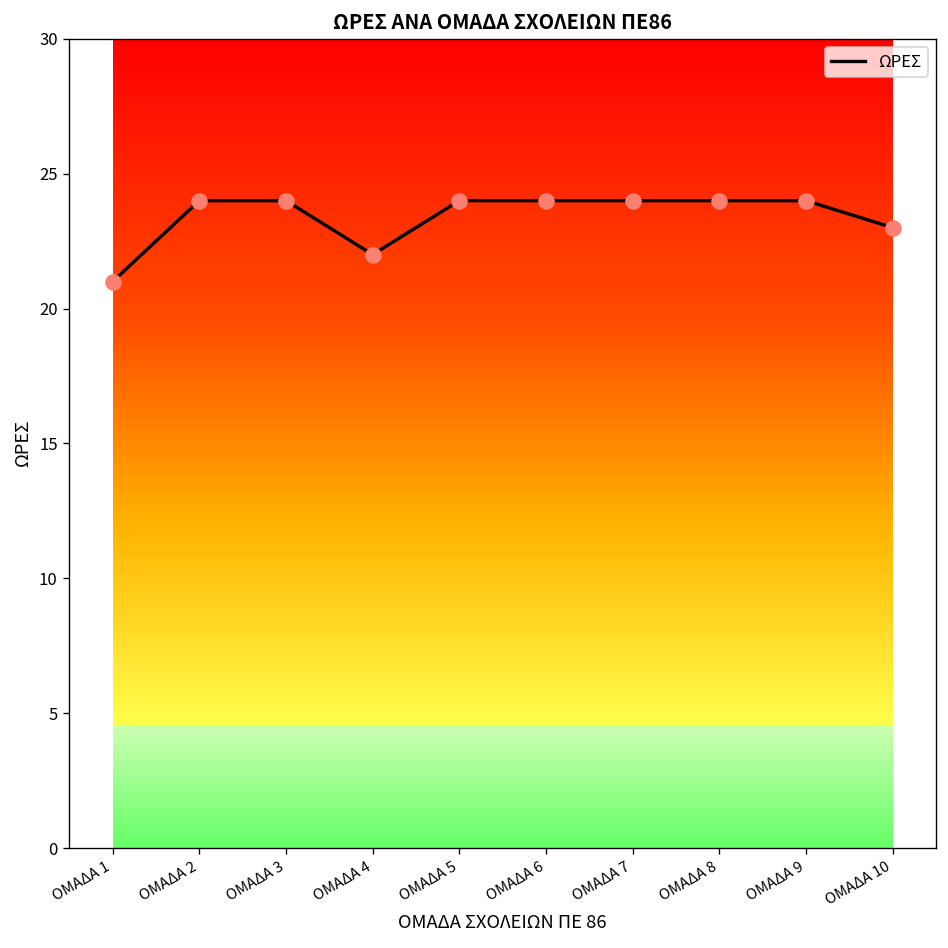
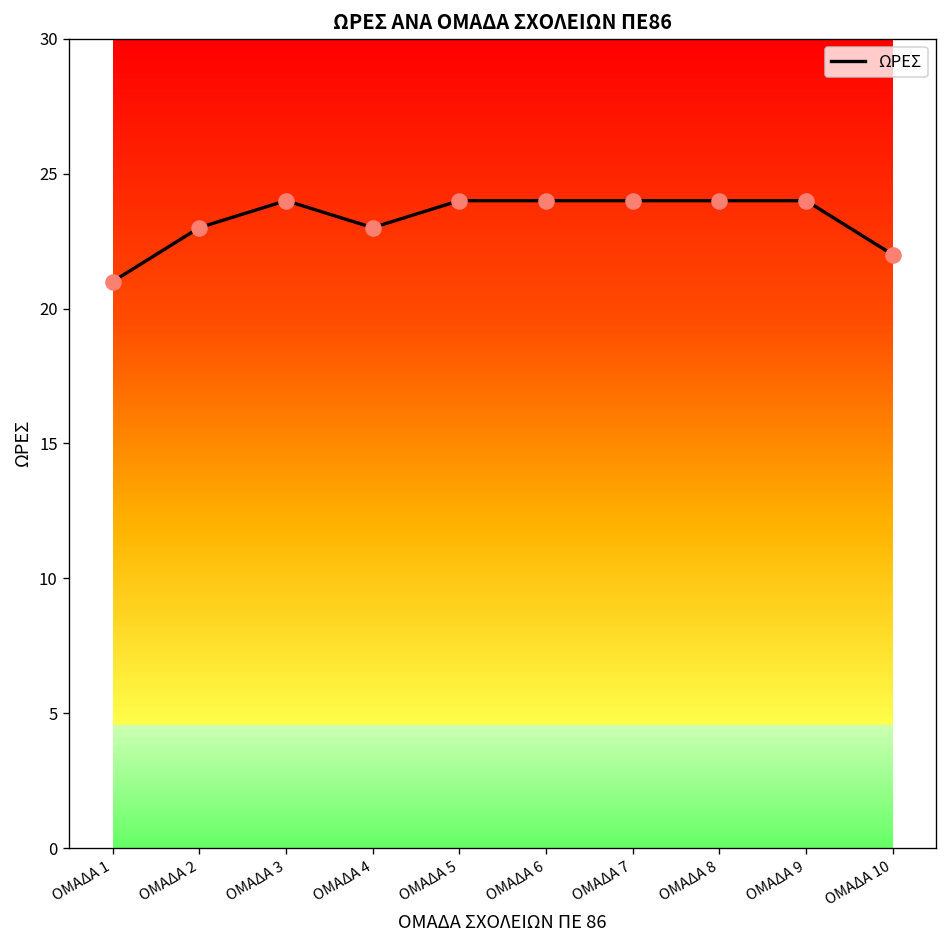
  {
    "ΟΜΑΔΑ 1": 21,
-   "ΟΜΑΔΑ 2": 24,
+   "ΟΜΑΔΑ 2": 23,
    "ΟΜΑΔΑ 3": 24,
-   "ΟΜΑΔΑ 4": 22,
+   "ΟΜΑΔΑ 4": 23,
    "ΟΜΑΔΑ 5": 24,
    "ΟΜΑΔΑ 6": 24,
    "ΟΜΑΔΑ 7": 24,
    "ΟΜΑΔΑ 8": 24,
    "ΟΜΑΔΑ 9": 24,
-   "ΟΜΑΔΑ 10": 23
+   "ΟΜΑΔΑ 10": 22
  }
